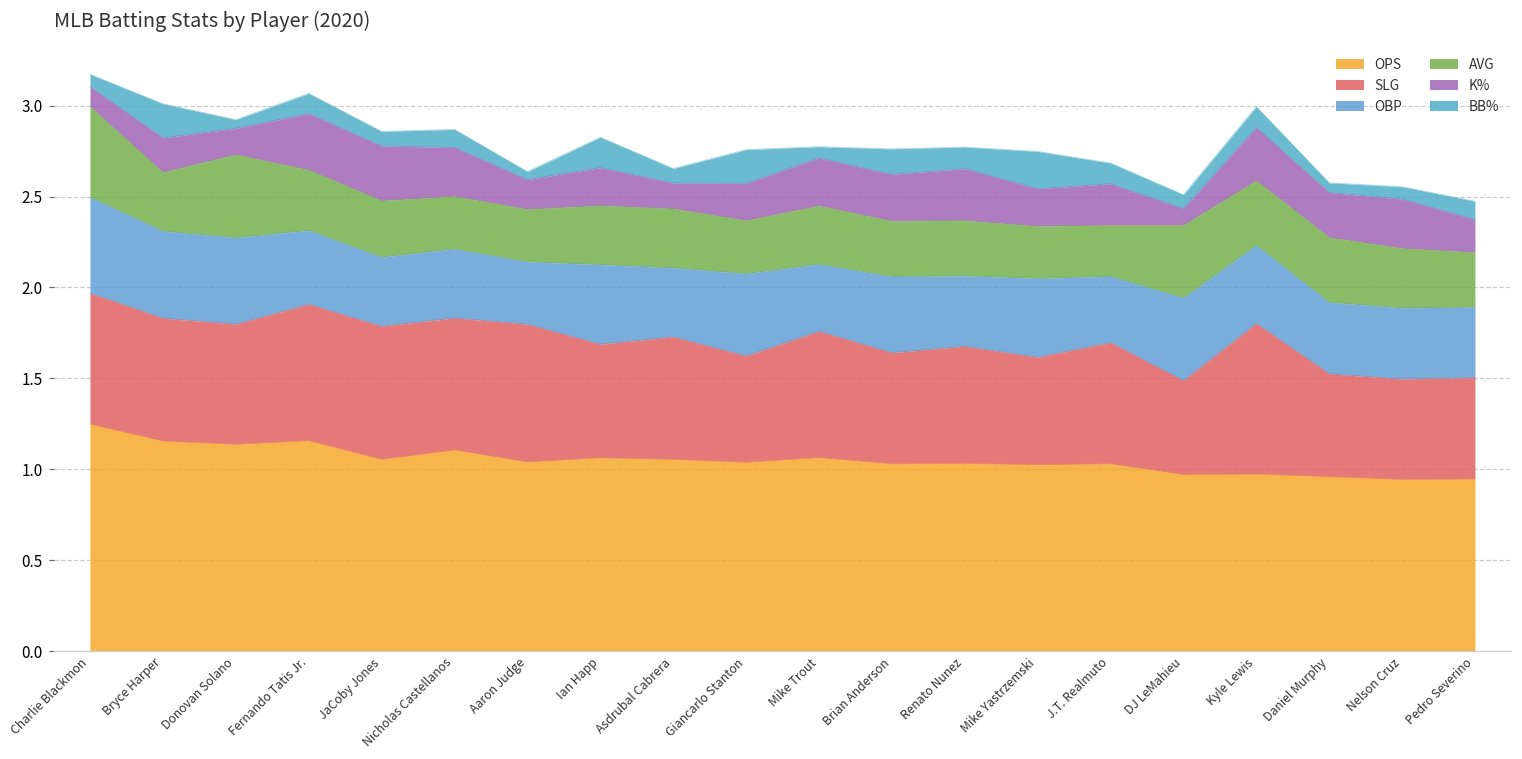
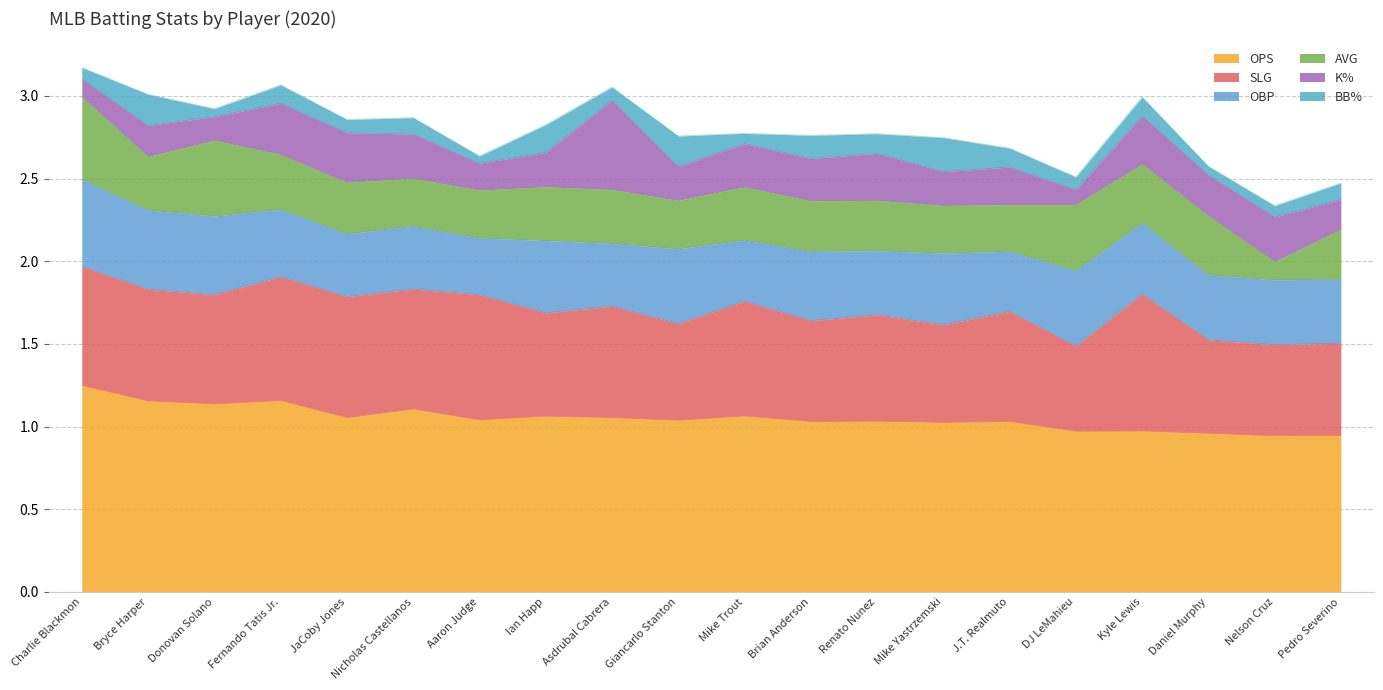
  {
    "OPS": {
      "Charlie Blackmon": 1.25,
      "Bryce Harper": 1.16,
      "Donovan Solano": 1.14,
      "Fernando Tatis Jr.": 1.16,
      "JaCoby Jones": 1.05,
      "Nicholas Castellanos": 1.11,
      "Aaron Judge": 1.04,
      "Ian Happ": 1.06,
      "Asdrubal Cabrera": 1.05,
      "Giancarlo Stanton": 1.04,
      "Mike Trout": 1.06,
      "Brian Anderson": 1.03,
      "Renato Nunez": 1.03,
      "Mike Yastrzemski": 1.03,
      "J.T. Realmuto": 1.03,
      "DJ LeMahieu": 0.97,
      "Kyle Lewis": 0.97,
      "Daniel Murphy": 0.96,
      "Nelson Cruz": 0.94,
      "Pedro Severino": 0.95
    },
    "SLG": {
      "Charlie Blackmon": 0.72,
      "Bryce Harper": 0.68,
      "Donovan Solano": 0.66,
      "Fernando Tatis Jr.": 0.75,
      "JaCoby Jones": 0.73,
      "Nicholas Castellanos": 0.73,
      "Aaron Judge": 0.76,
      "Ian Happ": 0.63,
      "Asdrubal Cabrera": 0.67,
      "Giancarlo Stanton": 0.59,
      "Mike Trout": 0.69,
      "Brian Anderson": 0.61,
      "Renato Nunez": 0.64,
      "Mike Yastrzemski": 0.59,
      "J.T. Realmuto": 0.67,
      "DJ LeMahieu": 0.52,
      "Kyle Lewis": 0.83,
      "Daniel Murphy": 0.57,
      "Nelson Cruz": 0.55,
      "Pedro Severino": 0.56
    },
    "AVG": {
      "Charlie Blackmon": 0.50,
      "Bryce Harper": 0.32,
      "Donovan Solano": 0.46,
      "Fernando Tatis Jr.": 0.33,
      "JaCoby Jones": 0.31,
      "Nicholas Castellanos": 0.29,
      "Aaron Judge": 0.29,
      "Ian Happ": 0.33,
      "Asdrubal Cabrera": 0.33,
      "Giancarlo Stanton": 0.29,
      "Mike Trout": 0.32,
      "Brian Anderson": 0.31,
      "Renato Nunez": 0.31,
      "Mike Yastrzemski": 0.29,
      "J.T. Realmuto": 0.28,
      "DJ LeMahieu": 0.40,
      "Kyle Lewis": 0.36,
      "Daniel Murphy": 0.36,
-     "Nelson Cruz": 0.33,
+     "Nelson Cruz": 0.11,
      "Pedro Severino": 0.30
    },
    "K%": {
      "Charlie Blackmon": 0.11,
      "Bryce Harper": 0.19,
      "Donovan Solano": 0.14,
      "Fernando Tatis Jr.": 0.31,
      "JaCoby Jones": 0.30,
      "Nicholas Castellanos": 0.27,
      "Aaron Judge": 0.16,
      "Ian Happ": 0.21,
-     "Asdrubal Cabrera": 0.14,
+     "Asdrubal Cabrera": 0.54,
      "Giancarlo Stanton": 0.20,
      "Mike Trout": 0.26,
      "Brian Anderson": 0.26,
      "Renato Nunez": 0.28,
      "Mike Yastrzemski": 0.21,
      "J.T. Realmuto": 0.23,
      "DJ LeMahieu": 0.09,
      "Kyle Lewis": 0.29,
      "Daniel Murphy": 0.25,
      "Nelson Cruz": 0.27,
      "Pedro Severino": 0.18
    }
  }
